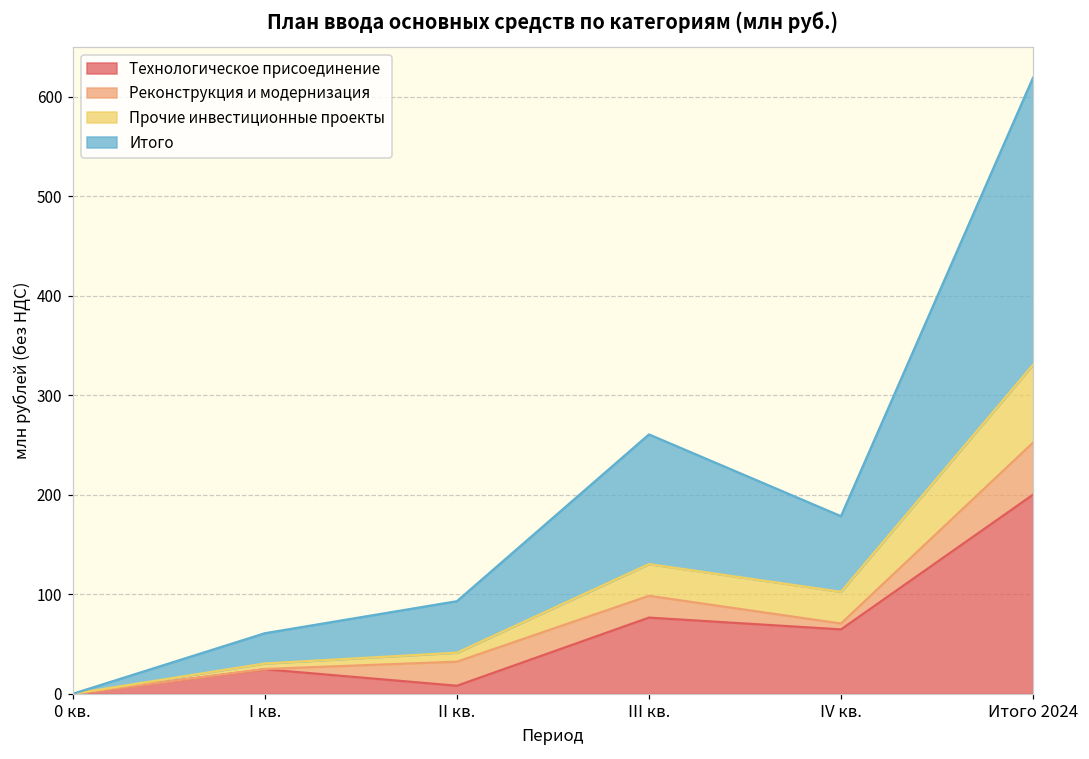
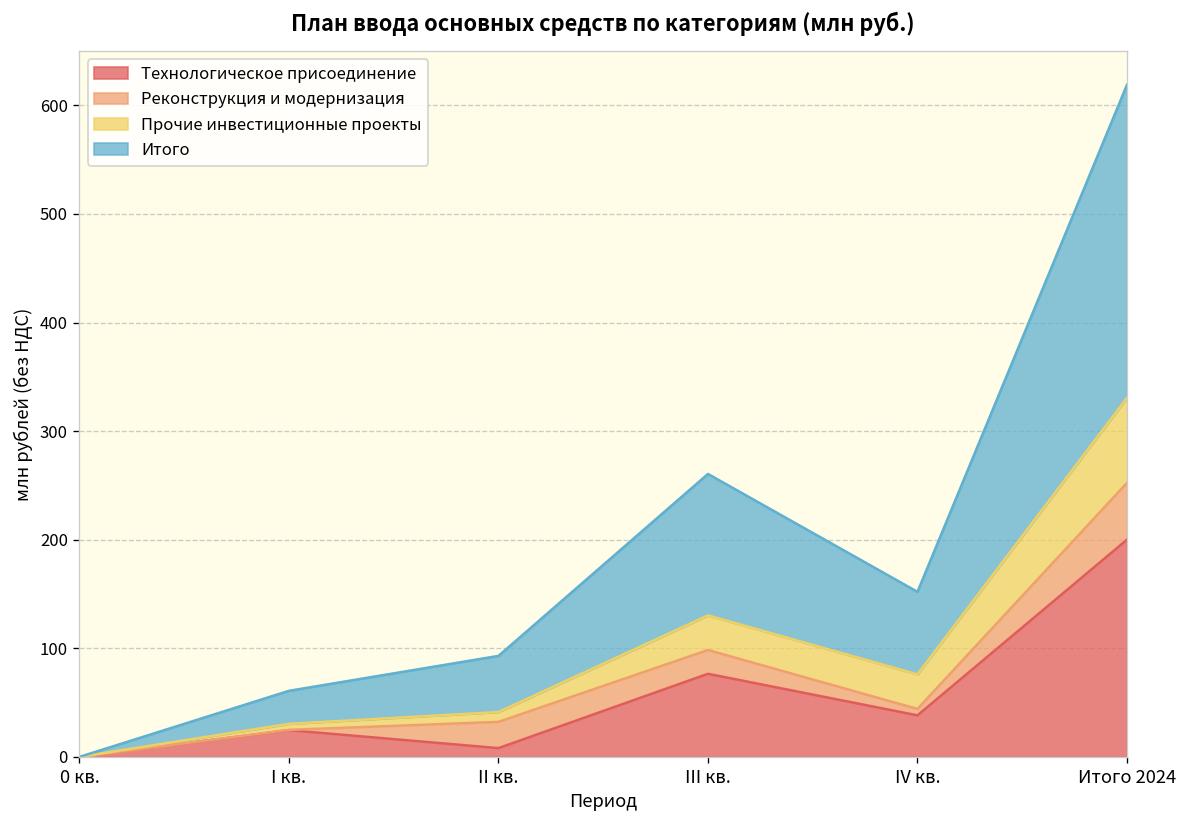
  {
    "Технологическое присоединение": {
      "II кв.": 10,
      "III кв.": 80,
-     "IV кв.": 60,
+     "IV кв.": 40,
      "Итого 2024": 200
    },
    "Итого": {
      "I кв.": 30,
      "II кв.": 50,
      "III кв.": 130,
      "IV кв.": 80,
      "Итого 2024": 290
    }
  }
